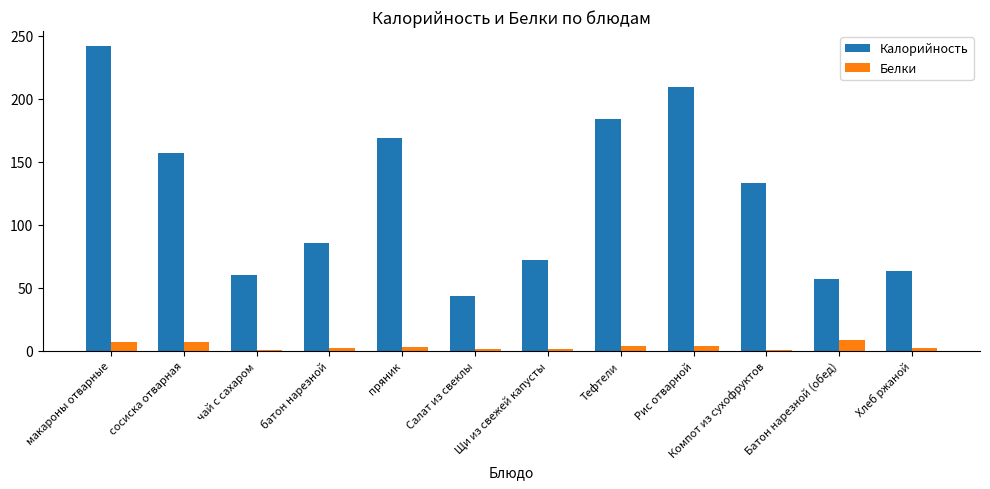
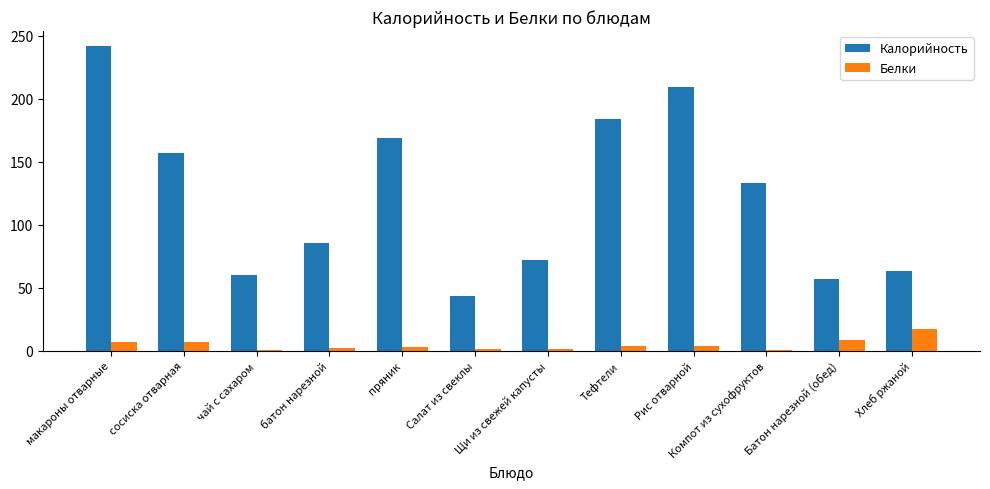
  {
    "Калорийность": {
      "макароны отварные": 242,
      "сосиска отварная": 157,
      "чай с сахаром": 60,
      "батон нарезной": 86,
      "пряник": 169,
      "Салат из свеклы": 44,
      "Щи из свежей капусты": 72,
      "Тефтели": 184,
      "Рис отварной": 210,
      "Компот из сухофруктов": 133,
      "Батон нарезной (обед)": 57,
      "Хлеб ржаной": 63
    },
    "Белки": {
      "макароны отварные": 7,
      "сосиска отварная": 7,
      "батон нарезной": 2,
      "пряник": 3,
      "Тефтели": 3,
      "Рис отварной": 4,
      "Батон нарезной (обед)": 9,
-     "Хлеб ржаной": 2
+     "Хлеб ржаной": 17
    }
  }
